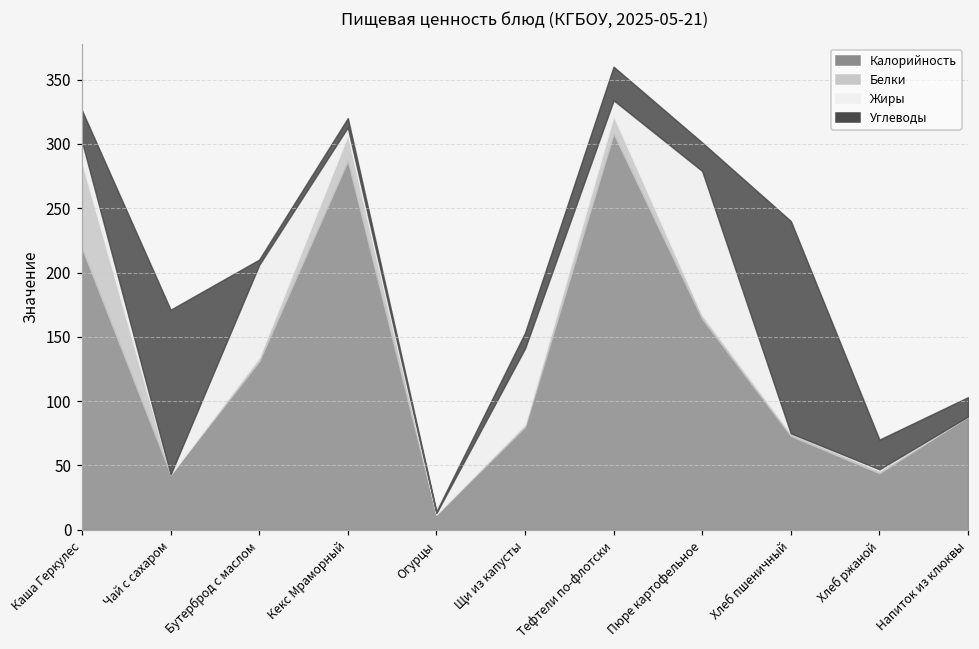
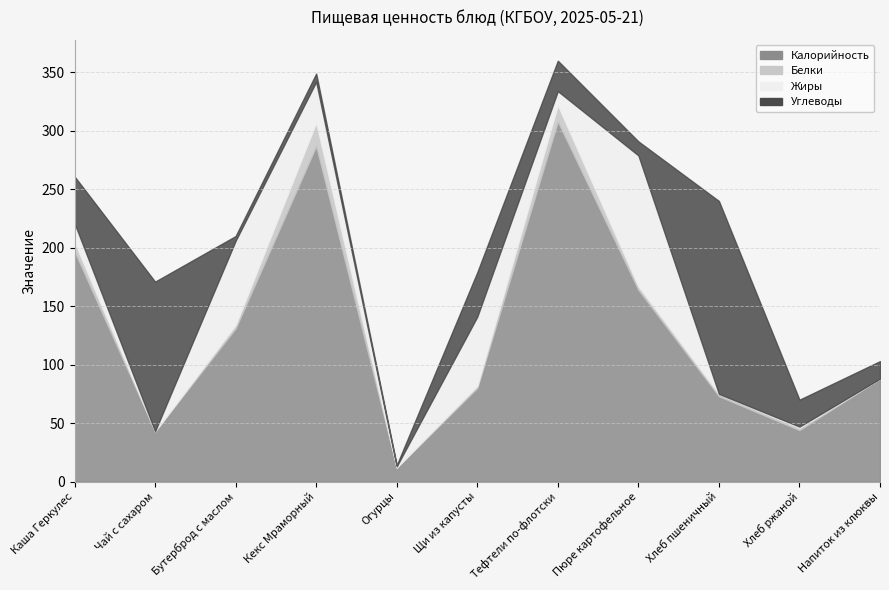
  {
    "Калорийность": {
-     "Каша Геркулес": 219,
+     "Каша Геркулес": 197,
      "Бутерброд с маслом": 131,
      "Кекс Мраморный": 287,
      "Тефтели по-флотски": 308,
      "Пюре картофельное": 164
    },
    "Белки": {
-     "Каша Геркулес": 67,
+     "Каша Геркулес": 8,
      "Бутерброд с маслом": 3,
      "Кекс Мраморный": 20,
      "Тефтели по-флотски": 14,
      "Пюре картофельное": 3
    },
    "Жиры": {
      "Каша Геркулес": 16,
      "Бутерброд с маслом": 72,
-     "Кекс Мраморный": 6,
+     "Кекс Мраморный": 35,
      "Щи из капусты": 59,
      "Тефтели по-флотски": 12,
      "Пюре картофельное": 112
    },
    "Углеводы": {
-     "Каша Геркулес": 24,
+     "Каша Геркулес": 40,
      "Чай с сахаром": 128,
      "Бутерброд с маслом": 4,
      "Кекс Мраморный": 7,
-     "Щи из капусты": 12,
+     "Щи из капусты": 38,
      "Тефтели по-флотски": 26,
-     "Пюре картофельное": 22,
+     "Пюре картофельное": 12,
      "Хлеб пшеничный": 165,
      "Хлеб ржаной": 23,
      "Напиток из клюквы": 15
    }
  }
